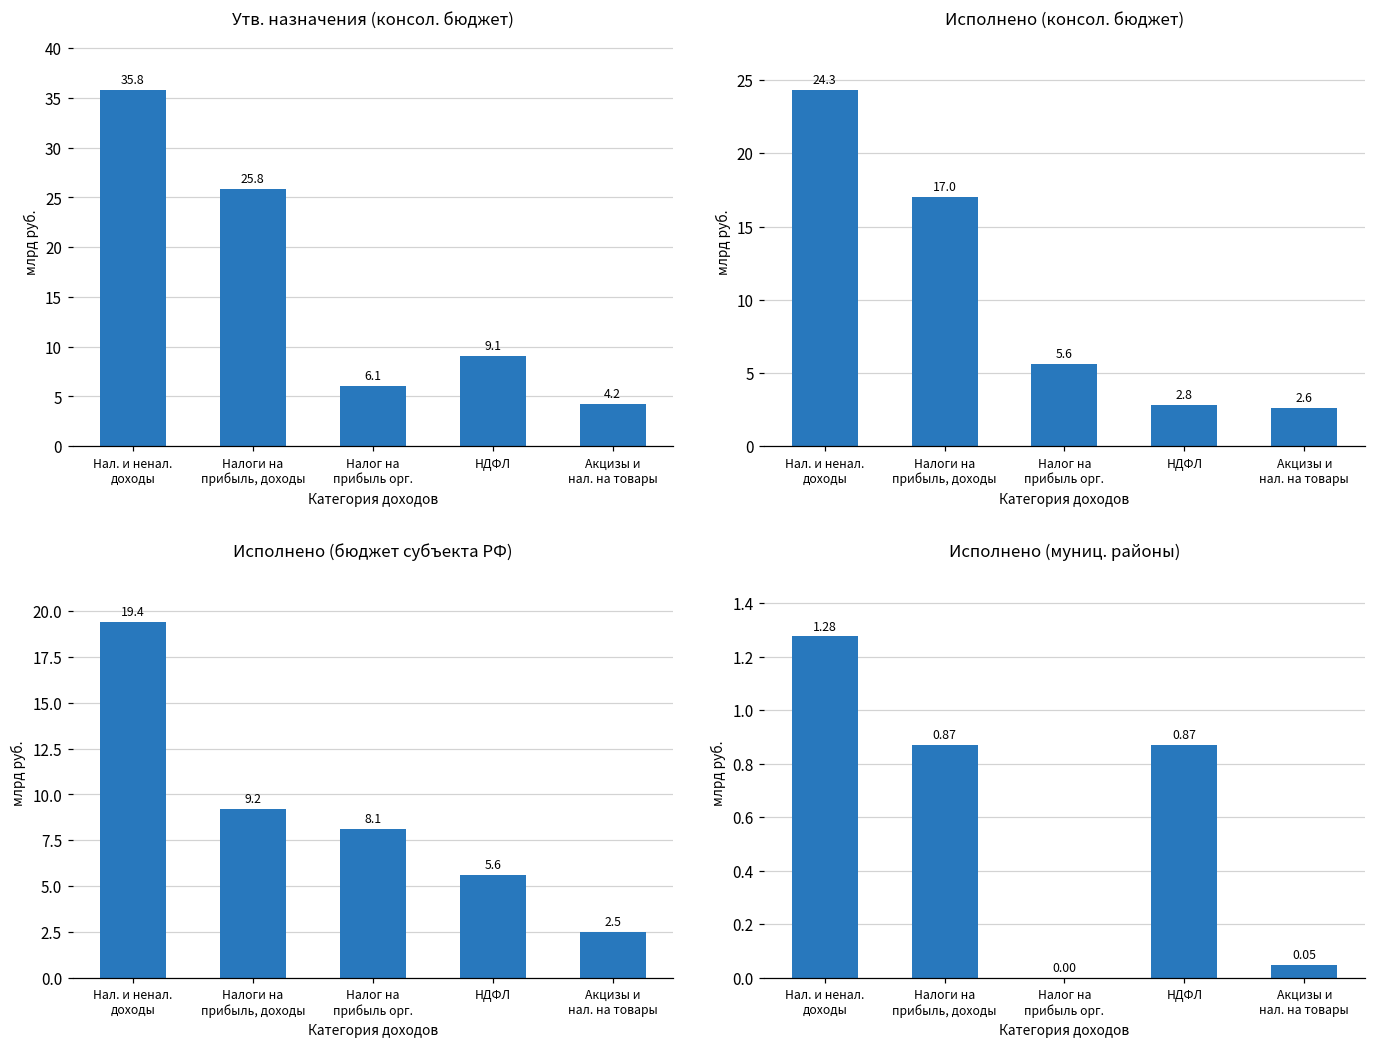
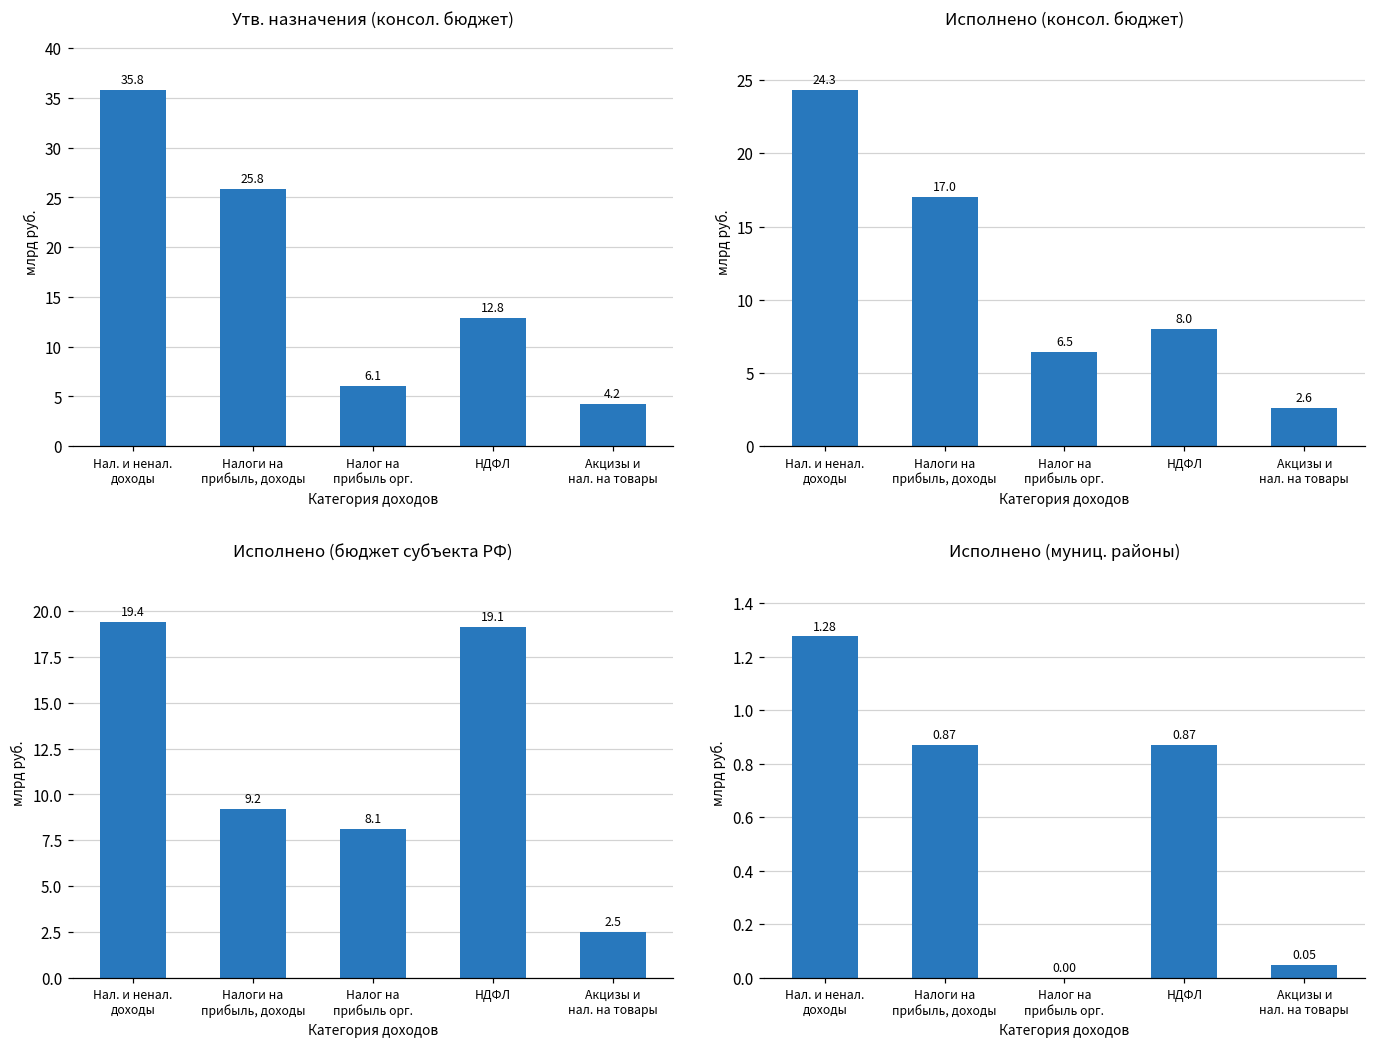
  {
    "Утв. назначения (консол. бюджет)": {
      "Нал. и ненал. доходы": 35.8,
      "Налоги на прибыль, доходы": 25.8,
      "Налог на прибыль орг.": 6.1,
-     "НДФЛ": 9.1,
+     "НДФЛ": 12.8,
      "Акцизы и нал. на товары": 4.2
    },
    "Исполнено (консол. бюджет)": {
      "Нал. и ненал. доходы": 24.3,
      "Налоги на прибыль, доходы": 17.0,
-     "Налог на прибыль орг.": 5.6,
-     "НДФЛ": 2.8,
+     "Налог на прибыль орг.": 6.5,
+     "НДФЛ": 8.0,
      "Акцизы и нал. на товары": 2.6
    },
    "Исполнено (бюджет субъекта РФ)": {
      "Нал. и ненал. доходы": 19.4,
      "Налоги на прибыль, доходы": 9.2,
      "Налог на прибыль орг.": 8.1,
-     "НДФЛ": 5.6,
+     "НДФЛ": 19.1,
      "Акцизы и нал. на товары": 2.5
    },
    "Исполнено (муниц. районы)": {
      "Нал. и ненал. доходы": 1.28,
      "Налоги на прибыль, доходы": 0.87,
      "Налог на прибыль орг.": 0.00,
      "НДФЛ": 0.87,
      "Акцизы и нал. на товары": 0.05
    }
  }
